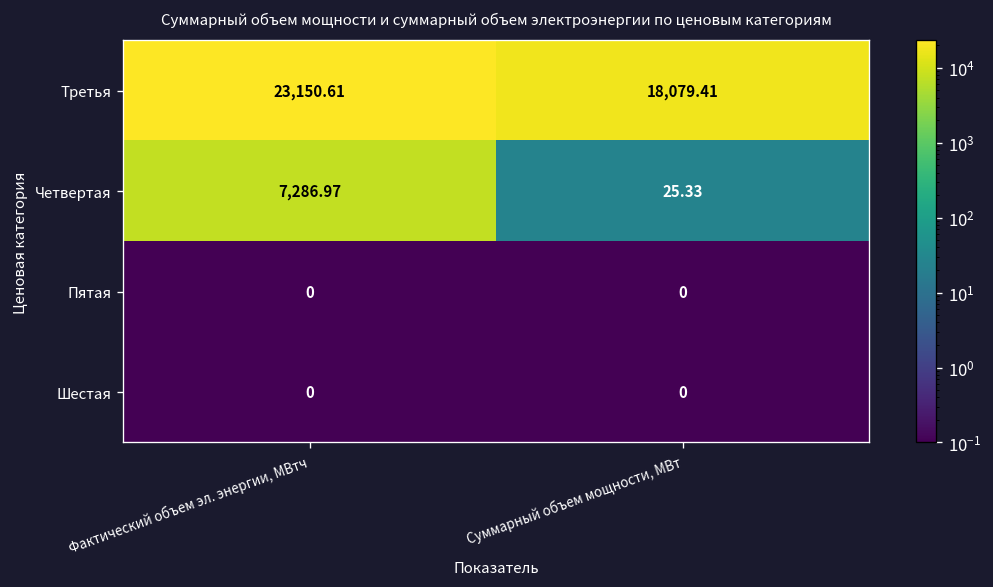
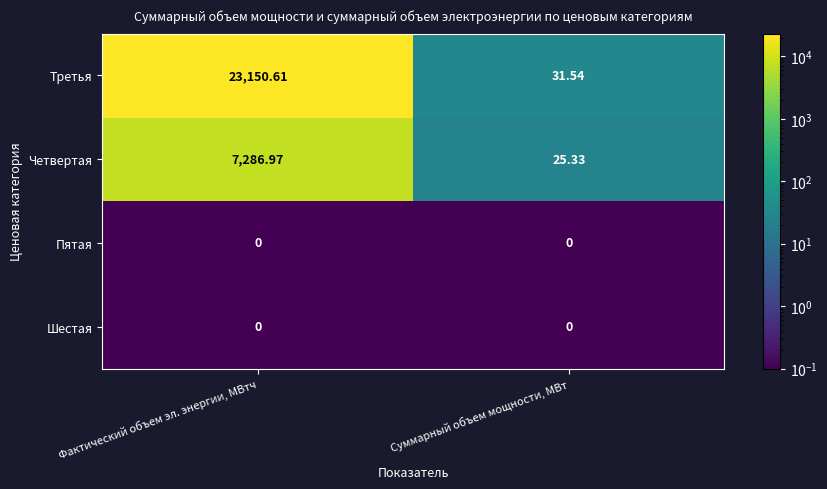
  {
    "Третья": {
      "Фактический объем эл. энергии, МВтч": "23,150.61",
-     "Суммарный объем мощности, МВт": "18,079.41"
+     "Суммарный объем мощности, МВт": "31.54"
    },
    "Четвертая": {
      "Фактический объем эл. энергии, МВтч": "7,286.97",
      "Суммарный объем мощности, МВт": "25.33"
    },
    "Пятая": {
      "Фактический объем эл. энергии, МВтч": "0",
      "Суммарный объем мощности, МВт": "0"
    },
    "Шестая": {
      "Фактический объем эл. энергии, МВтч": "0",
      "Суммарный объем мощности, МВт": "0"
    }
  }
